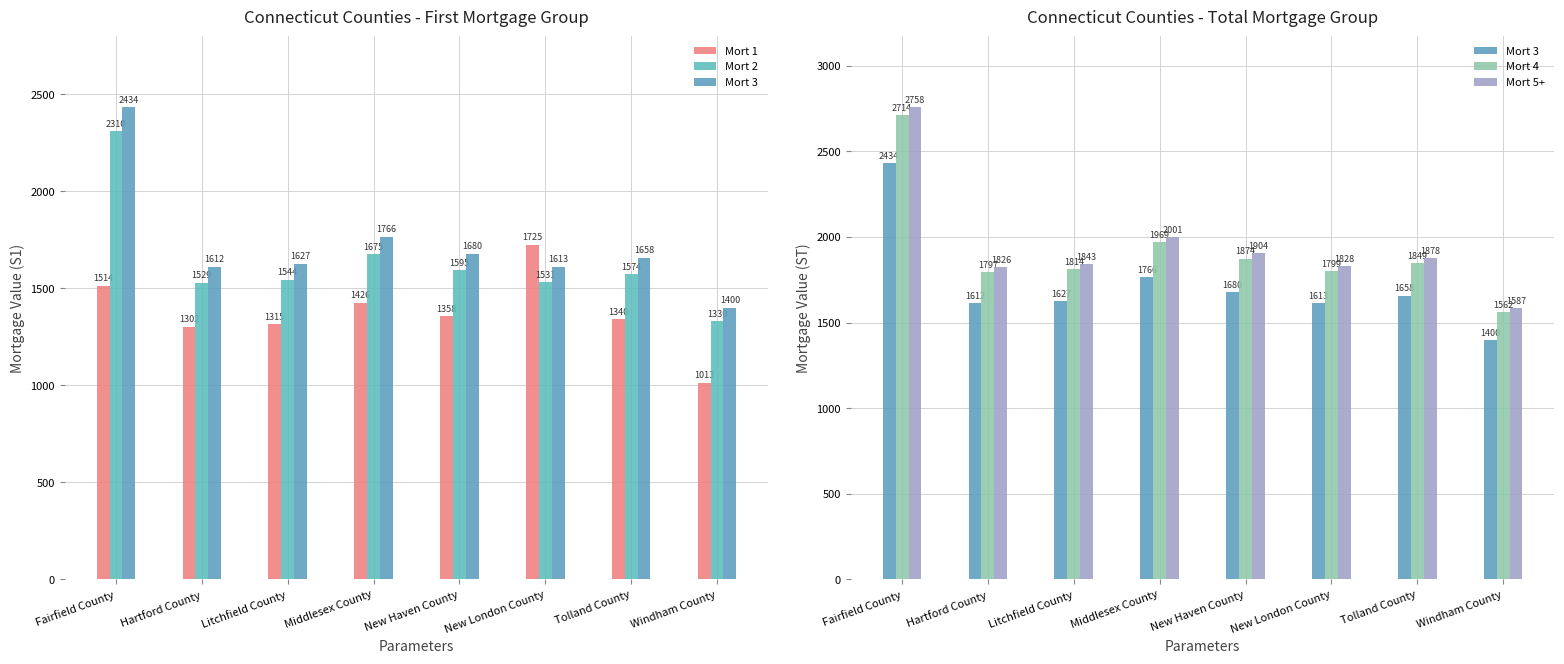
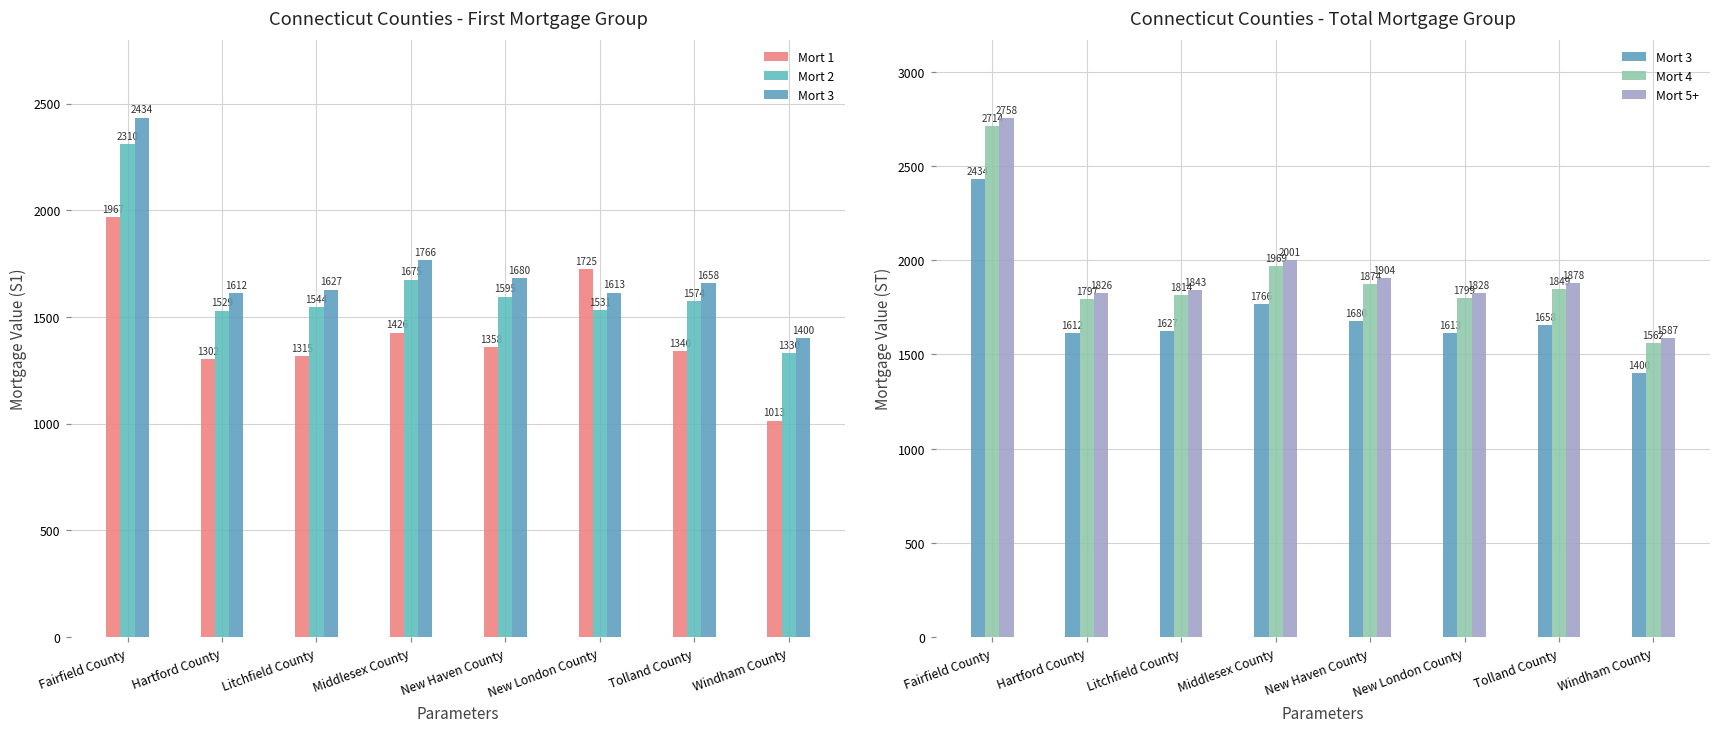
  {
    "Connecticut Counties - First Mortgage Group": {
      "Mort 1": {
-       "Fairfield County": 1514,
+       "Fairfield County": 1967,
        "Hartford County": 1302,
        "Litchfield County": 1315,
        "Middlesex County": 1426,
        "New Haven County": 1358,
        "New London County": 1725,
        "Tolland County": 1340,
        "Windham County": 1013
      }
    },
    "Connecticut Counties - Total Mortgage Group": {
      "Mort 3": {
        "Fairfield County": 2434,
        "Hartford County": 1612,
        "Litchfield County": 1627,
        "Middlesex County": 1766,
        "New Haven County": 1680,
        "New London County": 1613,
        "Tolland County": 1658,
        "Windham County": 1400
      }
    }
  }
